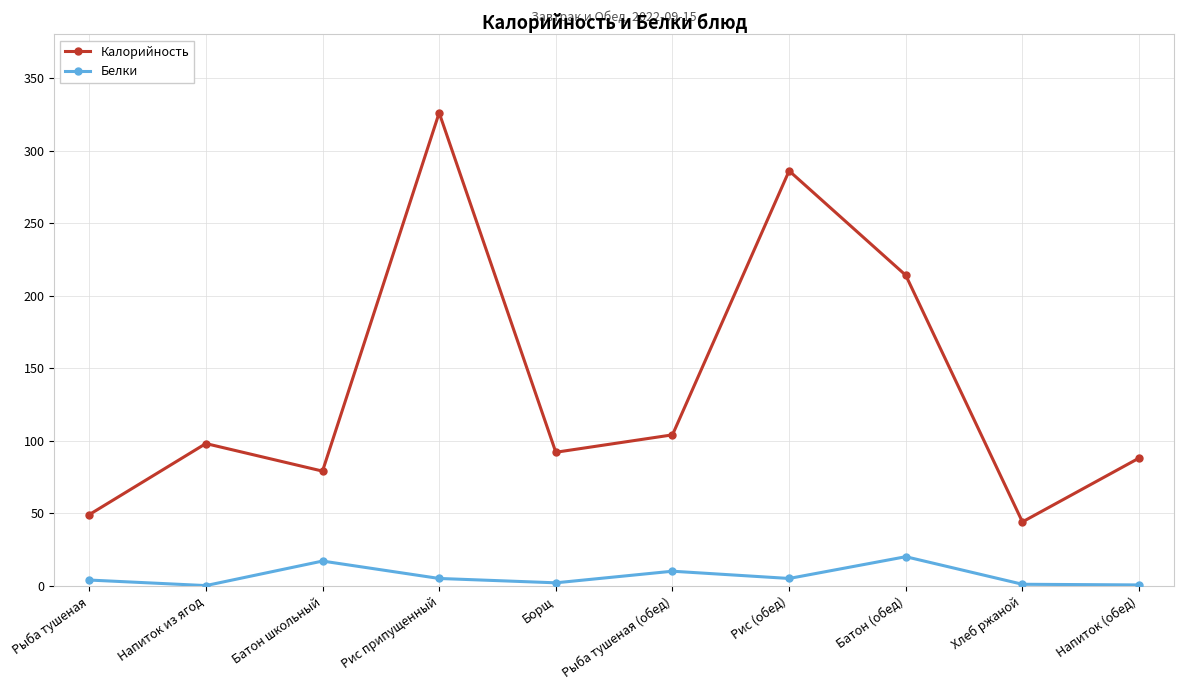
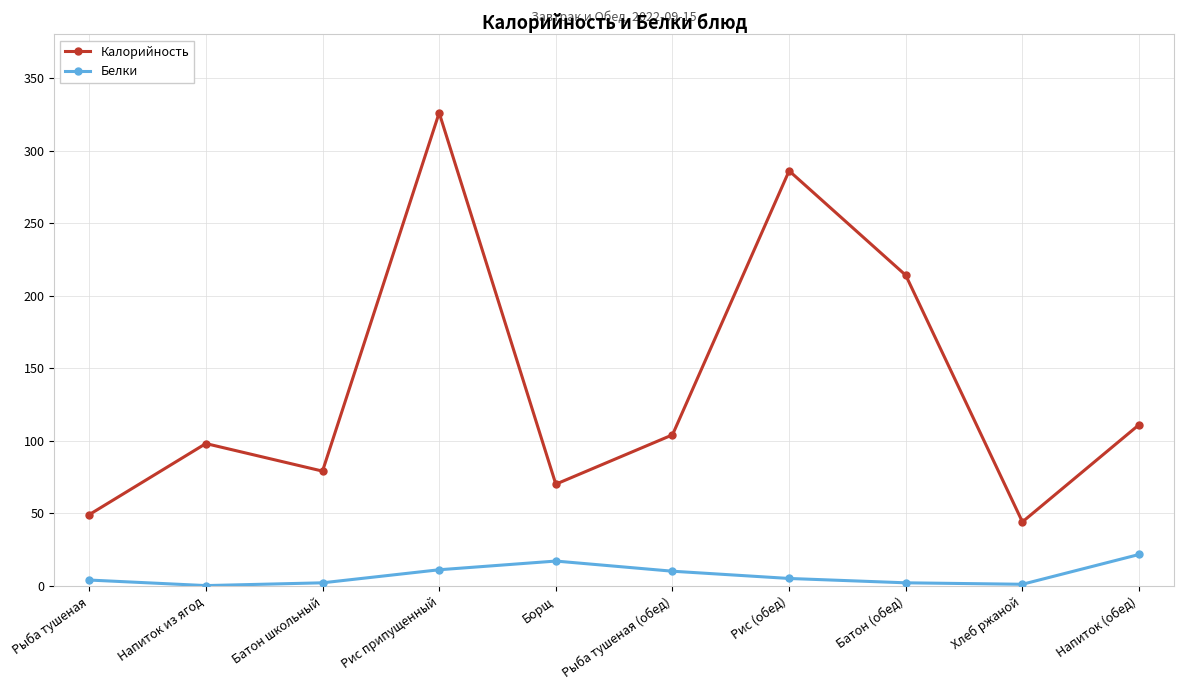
  {
    "Калорийность": {
      "Рыба тушеная": 49,
      "Напиток из ягод": 98,
      "Батон школьный": 79,
      "Рис припущенный": 326,
-     "Борщ": 92,
+     "Борщ": 70,
      "Рыба тушеная (обед)": 104,
      "Рис (обед)": 286,
      "Батон (обед)": 214,
      "Хлеб ржаной": 44,
-     "Напиток (обед)": 88
+     "Напиток (обед)": 111
    },
    "Белки": {
      "Рыба тушеная": 4,
      "Напиток из ягод": 0,
-     "Батон школьный": 17,
-     "Рис припущенный": 5,
-     "Борщ": 2,
+     "Батон школьный": 2,
+     "Рис припущенный": 11,
+     "Борщ": 17,
      "Рыба тушеная (обед)": 10,
      "Рис (обед)": 5,
-     "Батон (обед)": 20,
+     "Батон (обед)": 2,
      "Хлеб ржаной": 1,
-     "Напиток (обед)": 1
+     "Напиток (обед)": 22
    }
  }
